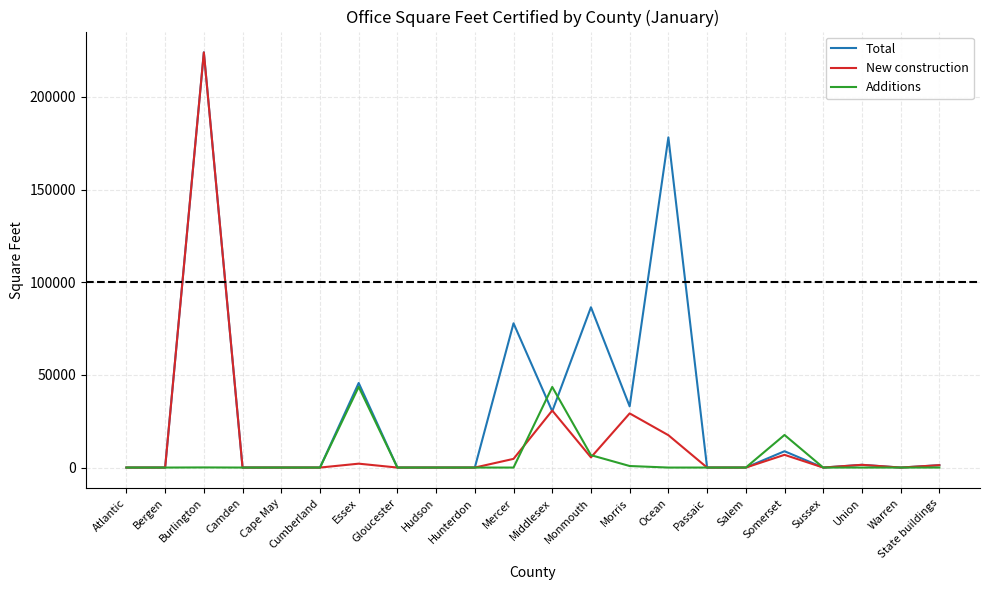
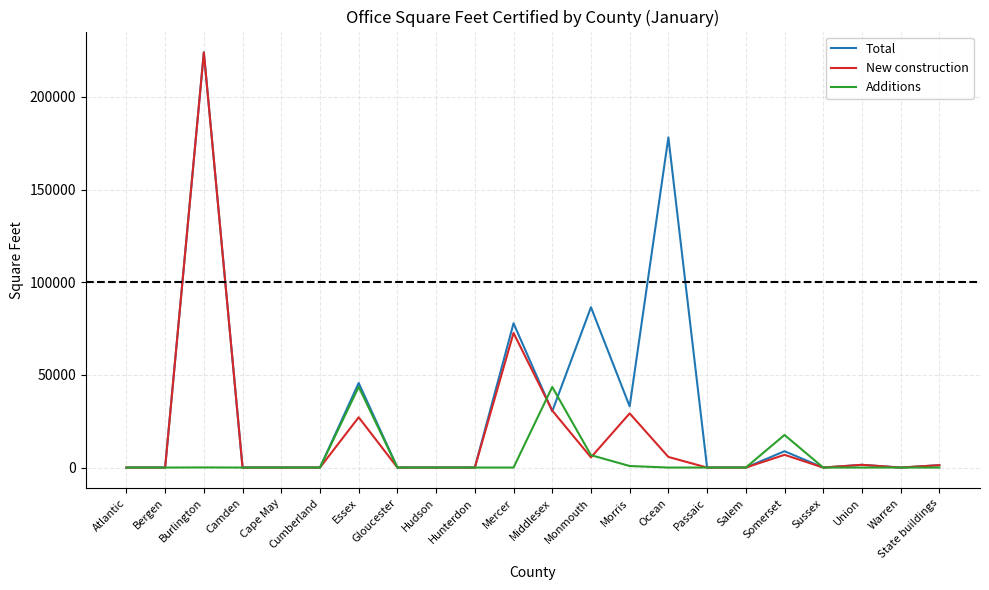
  {
    "Total": {
      "Essex": 46000,
      "Mercer": 78000,
      "Monmouth": 87000,
      "Morris": 33000,
      "Ocean": 178000,
      "Somerset": 9000
    },
    "New construction": {
-     "Essex": 2000,
-     "Mercer": 5000,
+     "Essex": 27000,
+     "Mercer": 73000,
      "Morris": 29000,
-     "Ocean": 17000,
+     "Ocean": 6000,
      "Somerset": 7000
    },
    "Additions": {
      "Burlington": 0,
      "Essex": 44000,
      "Mercer": 0,
      "Middlesex": 43000,
      "Morris": 1000,
      "Ocean": 0,
      "Somerset": 18000,
      "Union": 0
    }
  }
